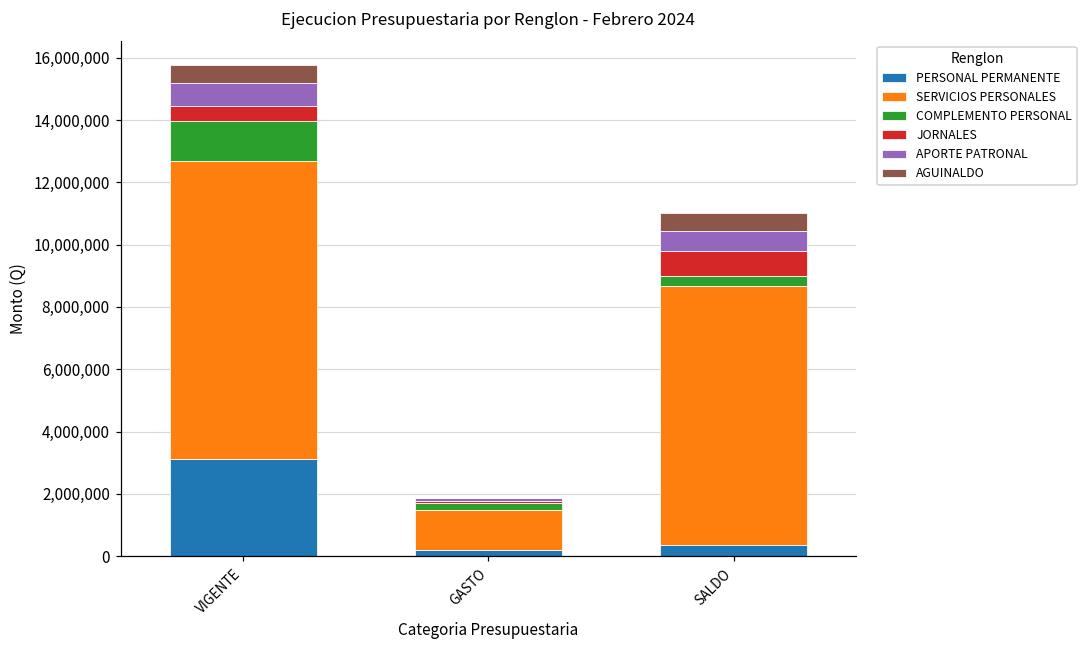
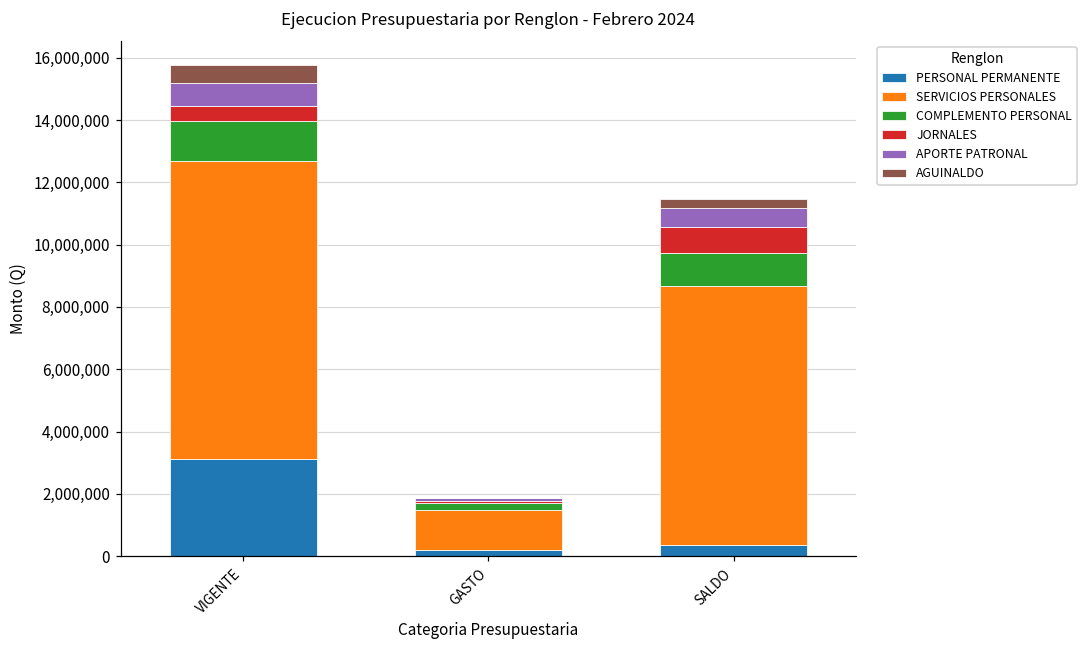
  {
    "PERSONAL PERMANENTE": {
      "VIGENTE": "3,100,000",
      "GASTO": "200,000",
      "SALDO": "400,000"
    },
    "SERVICIOS PERSONALES": {
      "VIGENTE": "9,600,000",
      "GASTO": "1,300,000",
      "SALDO": "8,300,000"
    },
    "COMPLEMENTO PERSONAL": {
      "VIGENTE": "1,300,000",
      "GASTO": "200,000",
-     "SALDO": "300,000"
+     "SALDO": "1,100,000"
    },
    "JORNALES": {
      "VIGENTE": "500,000",
      "SALDO": "800,000"
    },
    "APORTE PATRONAL": {
      "VIGENTE": "700,000",
      "GASTO": "100,000",
      "SALDO": "600,000"
    },
    "AGUINALDO": {
      "VIGENTE": "600,000",
-     "SALDO": "600,000"
+     "SALDO": "300,000"
    }
  }
